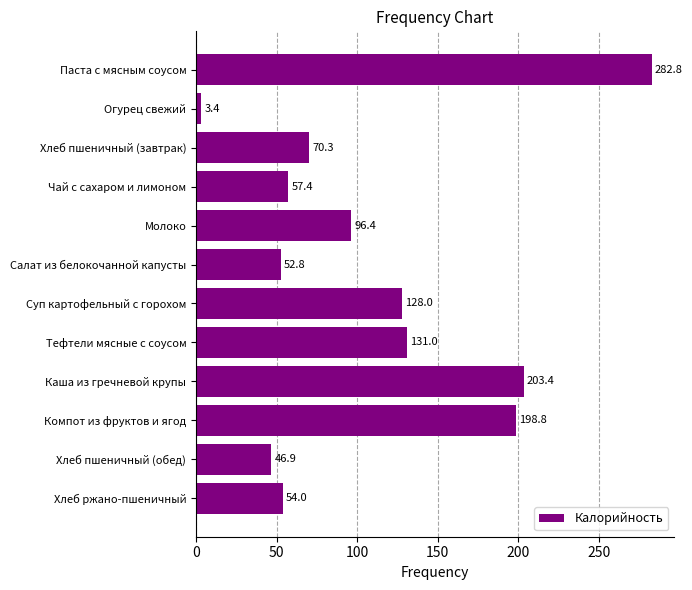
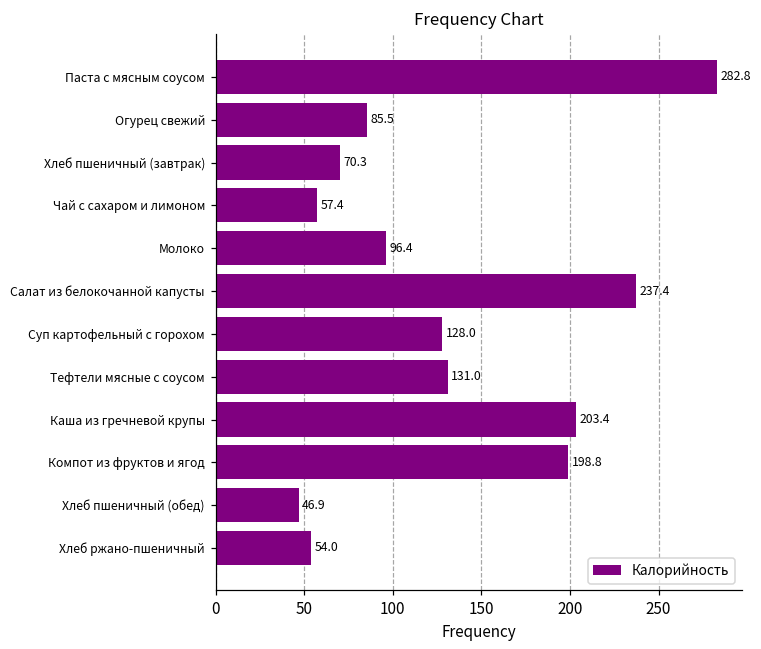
  {
    "Паста с мясным соусом": 282.8,
-   "Огурец свежий": 3.4,
+   "Огурец свежий": 85.5,
    "Хлеб пшеничный (завтрак)": 70.3,
    "Чай с сахаром и лимоном": 57.4,
    "Молоко": 96.4,
-   "Салат из белокочанной капусты": 52.8,
+   "Салат из белокочанной капусты": 237.4,
    "Суп картофельный с горохом": 128.0,
    "Тефтели мясные с соусом": 131.0,
    "Каша из гречневой крупы": 203.4,
    "Компот из фруктов и ягод": 198.8,
    "Хлеб пшеничный (обед)": 46.9,
    "Хлеб ржано-пшеничный": 54.0
  }
